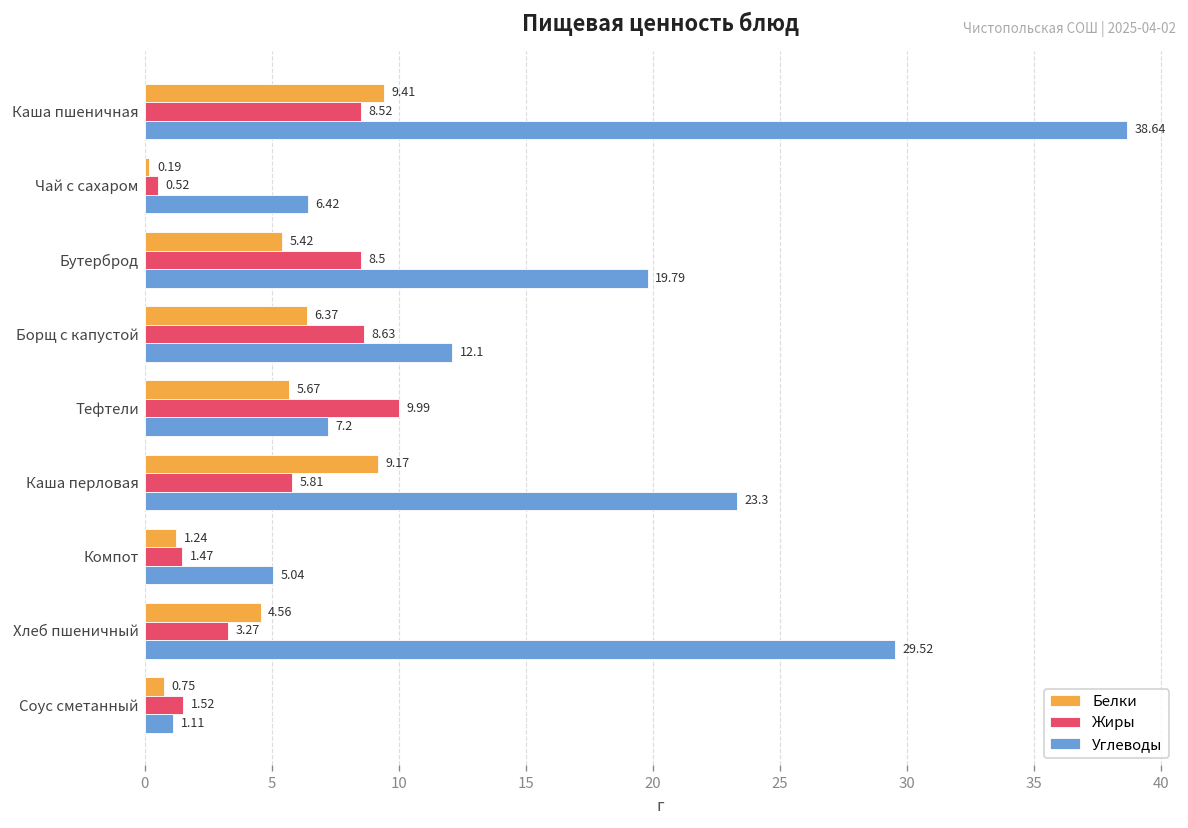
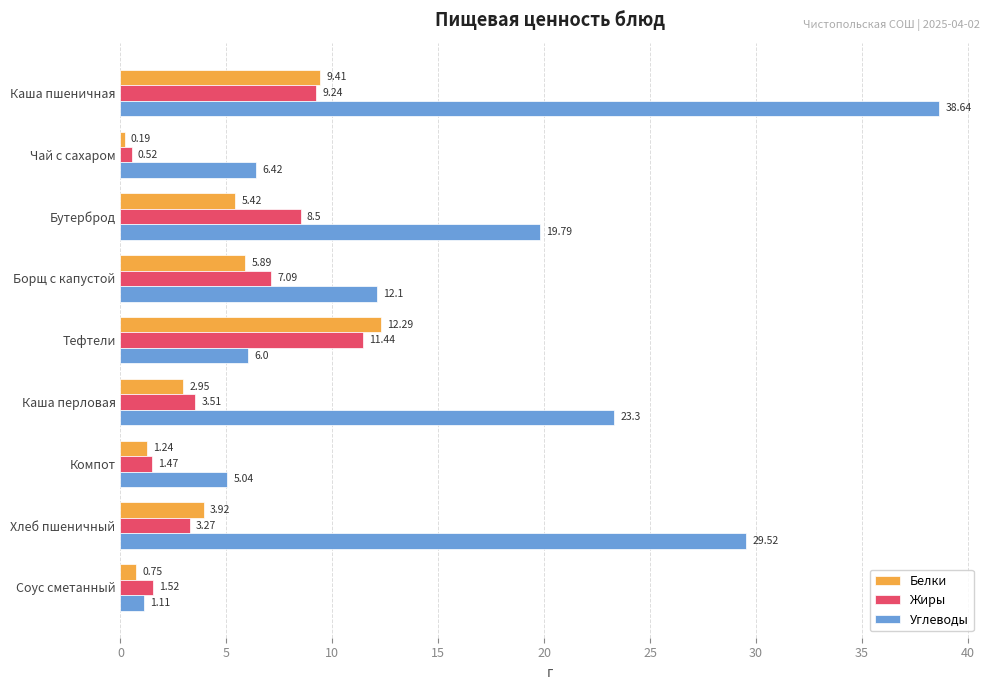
  {
    "Белки": {
      "Каша пшеничная": 9.41,
      "Чай с сахаром": 0.19,
      "Бутерброд": 5.42,
-     "Борщ с капустой": 6.37,
-     "Тефтели": 5.67,
-     "Каша перловая": 9.17,
+     "Борщ с капустой": 5.89,
+     "Тефтели": 12.29,
+     "Каша перловая": 2.95,
      "Компот": 1.24,
-     "Хлеб пшеничный": 4.56,
+     "Хлеб пшеничный": 3.92,
      "Соус сметанный": 0.75
    },
    "Жиры": {
-     "Каша пшеничная": 8.52,
+     "Каша пшеничная": 9.24,
      "Чай с сахаром": 0.52,
      "Бутерброд": 8.5,
-     "Борщ с капустой": 8.63,
-     "Тефтели": 9.99,
-     "Каша перловая": 5.81,
+     "Борщ с капустой": 7.09,
+     "Тефтели": 11.44,
+     "Каша перловая": 3.51,
      "Компот": 1.47,
      "Хлеб пшеничный": 3.27,
      "Соус сметанный": 1.52
    },
    "Углеводы": {
      "Каша пшеничная": 38.64,
      "Чай с сахаром": 6.42,
      "Бутерброд": 19.79,
      "Борщ с капустой": 12.1,
-     "Тефтели": 7.2,
+     "Тефтели": 6.0,
      "Каша перловая": 23.3,
      "Компот": 5.04,
      "Хлеб пшеничный": 29.52,
      "Соус сметанный": 1.11
    }
  }
